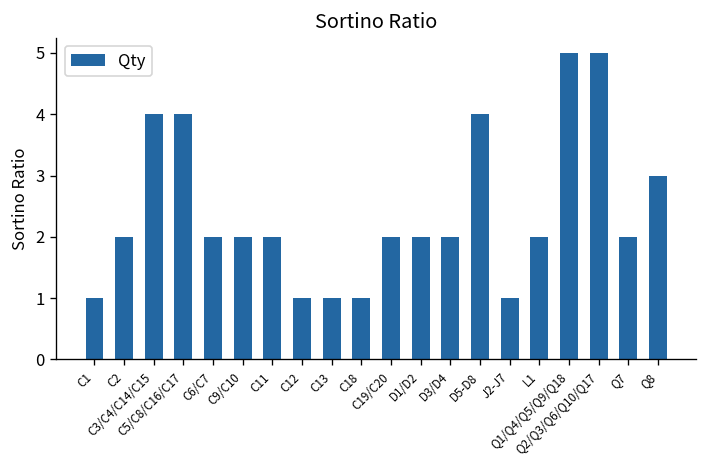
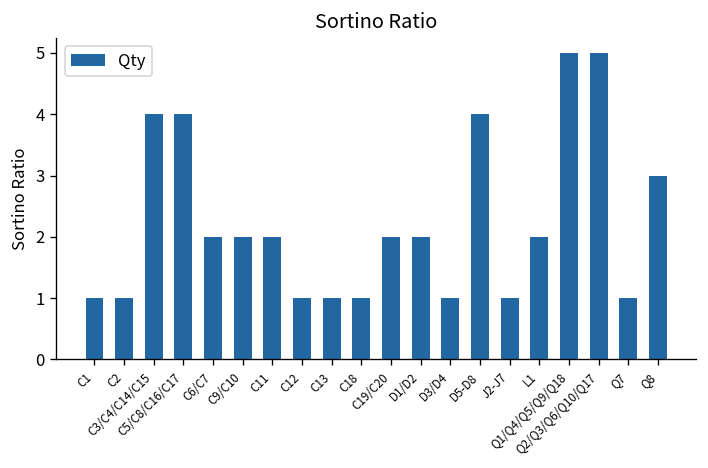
  {
    "C1": 1,
-   "C2": 2,
+   "C2": 1,
    "C3/C4/C14/C15": 4,
    "C5/C8/C16/C17": 4,
    "C6/C7": 2,
    "C9/C10": 2,
    "C11": 2,
    "C12": 1,
    "C13": 1,
    "C18": 1,
    "C19/C20": 2,
    "D1/D2": 2,
-   "D3/D4": 2,
+   "D3/D4": 1,
    "D5-D8": 4,
    "J2-J7": 1,
    "L1": 2,
    "Q1/Q4/Q5/Q9/Q18": 5,
    "Q2/Q3/Q6/Q10/Q17": 5,
-   "Q7": 2,
+   "Q7": 1,
    "Q8": 3
  }
